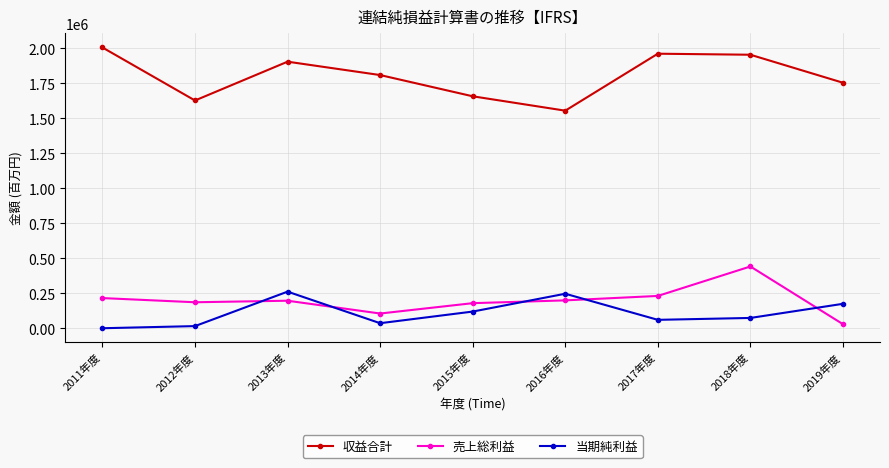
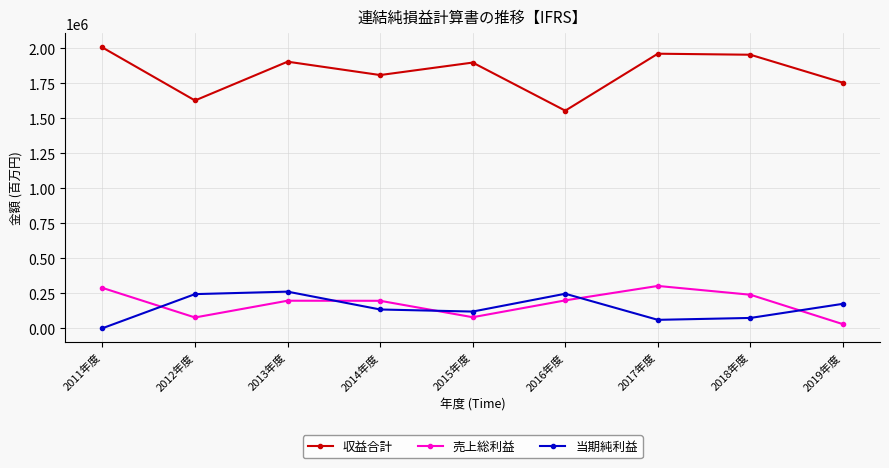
  {
    "収益合計": {
      "2011年度": 2010000,
      "2012年度": 1630000,
      "2013年度": 1910000,
      "2014年度": 1810000,
-     "2015年度": 1660000,
+     "2015年度": 1900000,
      "2016年度": 1560000,
      "2017年度": 1960000,
      "2018年度": 1950000,
      "2019年度": 1750000
    },
    "売上総利益": {
-     "2011年度": 220000,
-     "2012年度": 190000,
+     "2011年度": 290000,
+     "2012年度": 80000,
      "2013年度": 200000,
-     "2014年度": 110000,
-     "2015年度": 180000,
+     "2014年度": 200000,
+     "2015年度": 80000,
      "2016年度": 200000,
-     "2017年度": 230000,
-     "2018年度": 440000,
+     "2017年度": 300000,
+     "2018年度": 240000,
      "2019年度": 30000
    },
    "当期純利益": {
      "2011年度": 0,
-     "2012年度": 20000,
+     "2012年度": 250000,
      "2013年度": 260000,
-     "2014年度": 40000,
+     "2014年度": 140000,
      "2015年度": 120000,
      "2016年度": 250000,
      "2017年度": 60000,
      "2018年度": 80000,
      "2019年度": 180000
    }
  }
